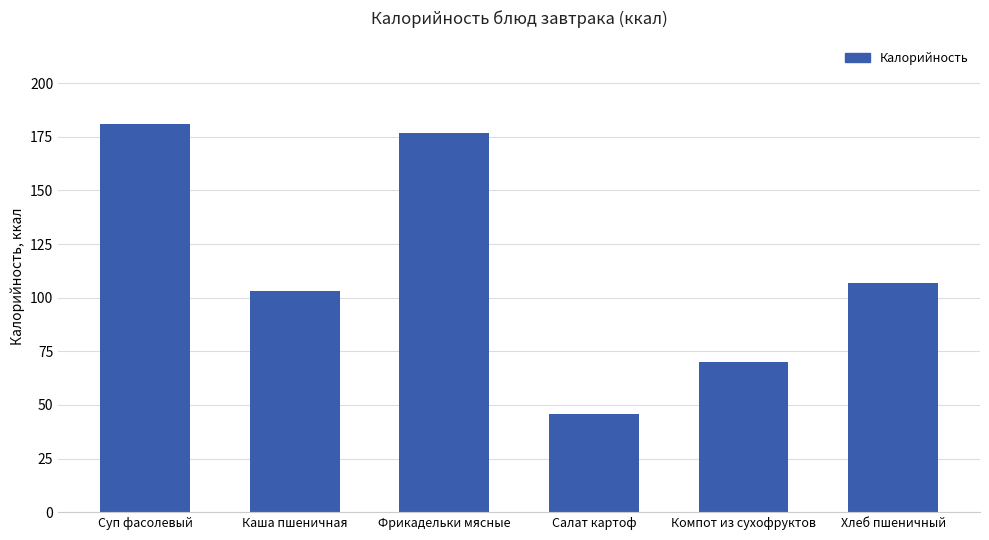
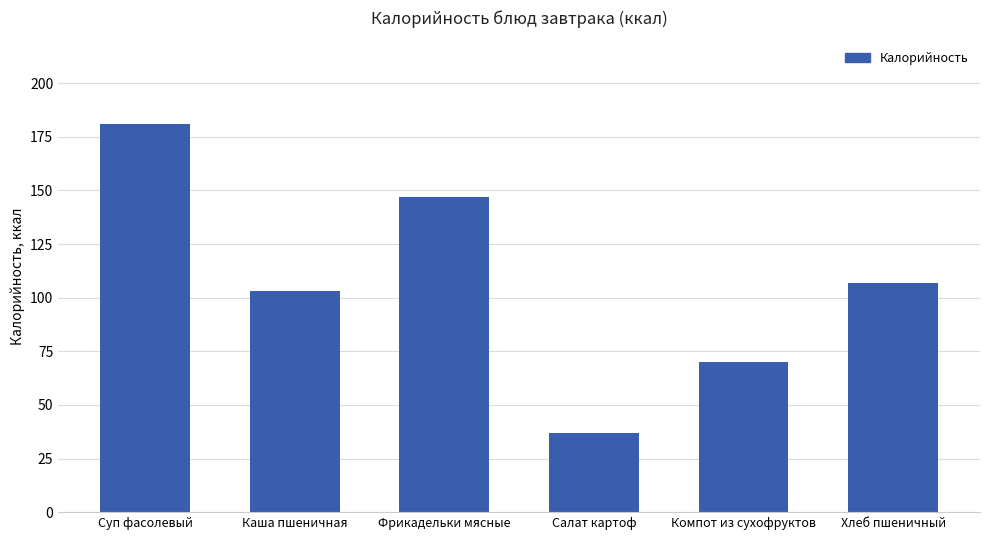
  {
    "Суп фасолевый": 181,
    "Каша пшеничная": 103,
-   "Фрикадельки мясные": 177,
-   "Салат картоф": 46,
+   "Фрикадельки мясные": 147,
+   "Салат картоф": 37,
    "Компот из сухофруктов": 70,
    "Хлеб пшеничный": 107
  }
